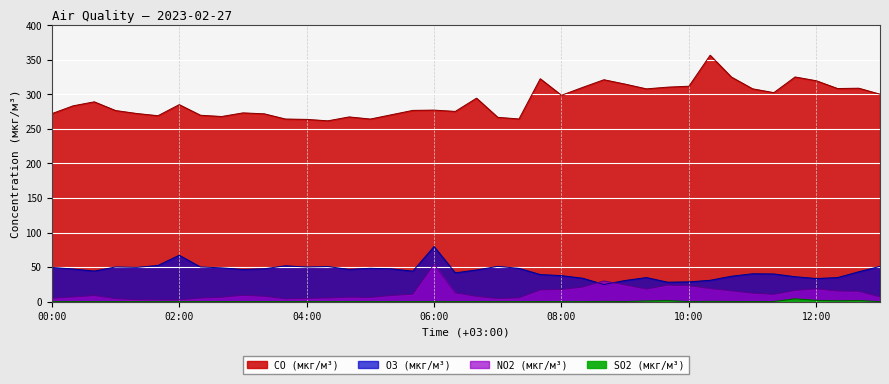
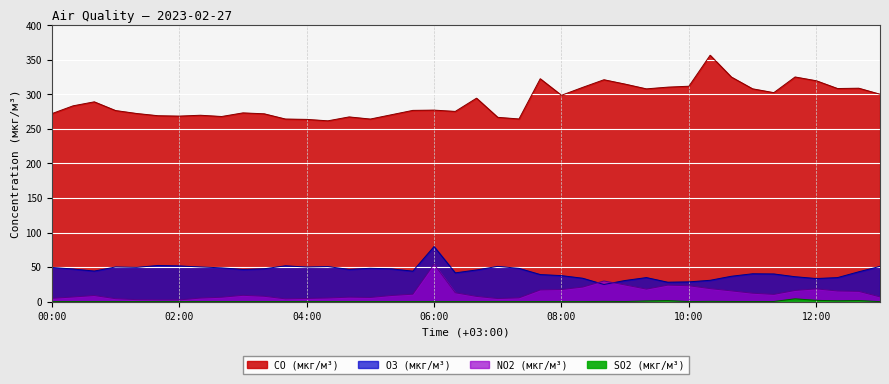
  {
    "CO (мкг/м³)": {
      "00:00": 270,
-     "02:00": 290,
+     "02:00": 270,
      "04:00": 260,
      "06:00": 280,
      "08:00": 300,
      "10:00": 310,
      "12:00": 320
    },
    "O3 (мкг/м³)": {
      "00:00": 50,
-     "02:00": 70,
+     "02:00": 50,
      "04:00": 50,
      "06:00": 80,
      "08:00": 40,
      "10:00": 30,
      "12:00": 30
    },
    "NO2 (мкг/м³)": {
      "00:00": 0,
      "04:00": 0,
      "06:00": 50,
      "08:00": 20,
      "10:00": 20,
      "12:00": 20
    },
    "SO2 (мкг/м³)": {
      "00:00": 0,
      "04:00": 0,
      "06:00": 0,
      "08:00": 0,
      "10:00": 0,
      "12:00": 0
    }
  }
